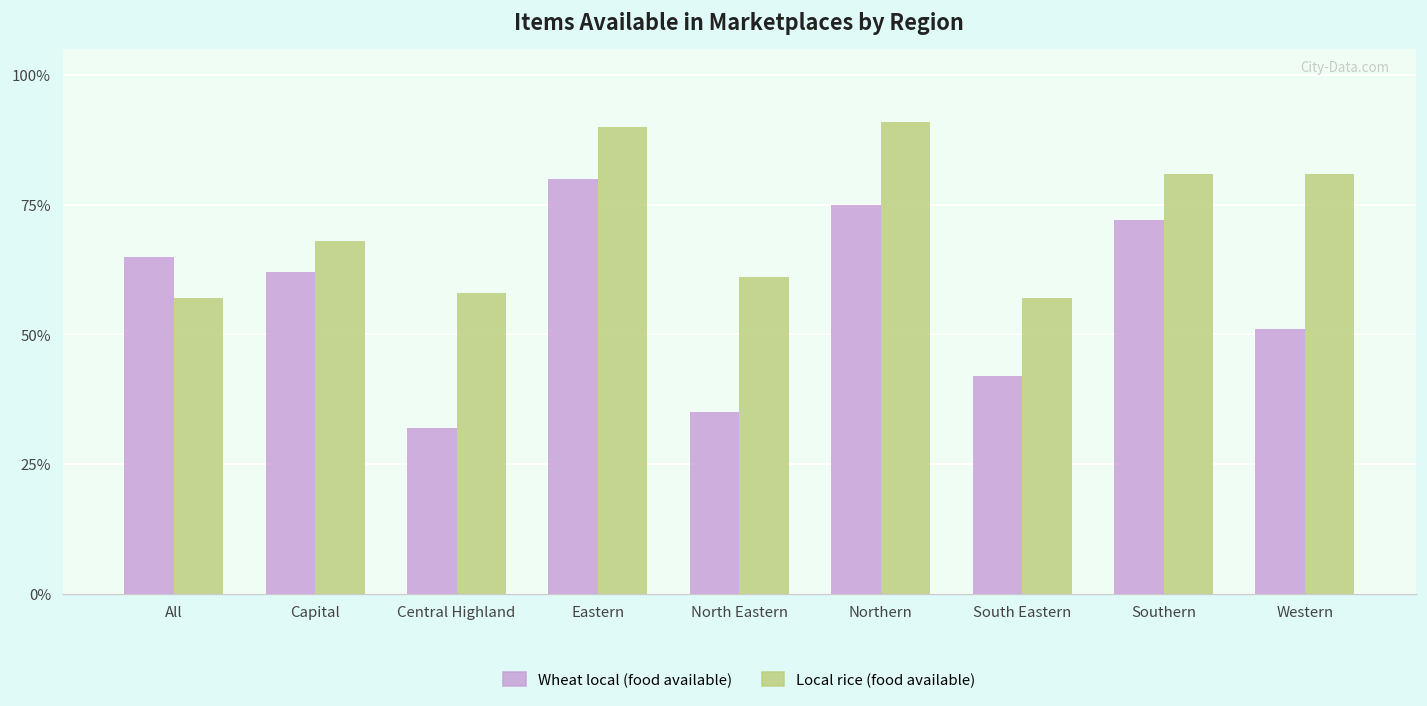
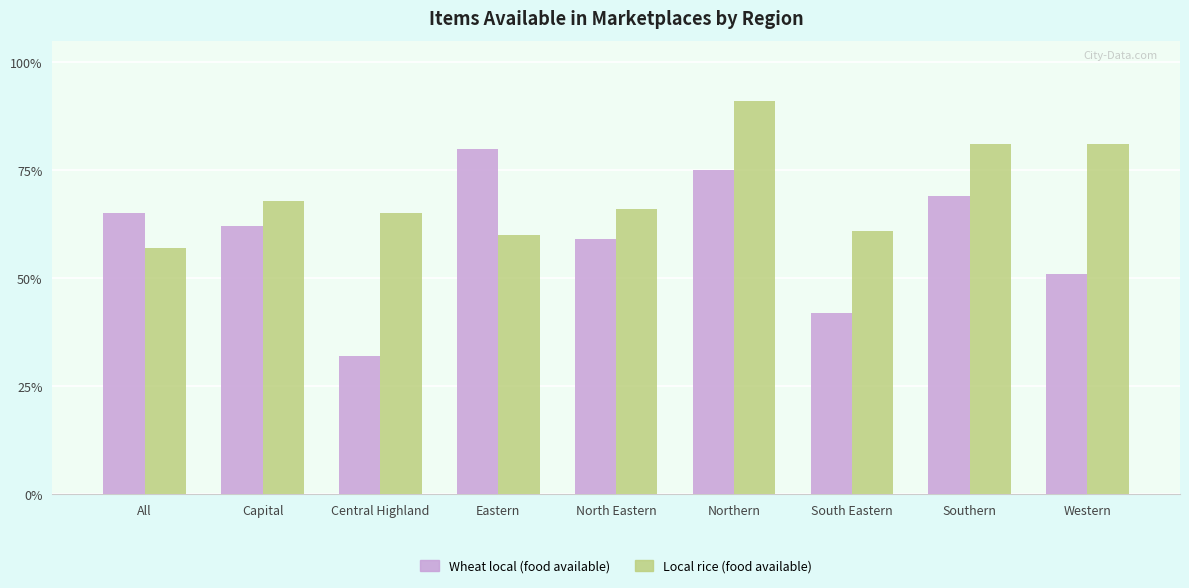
  {
    "Wheat local (food available)": {
      "All": "65%",
      "Capital": "62%",
      "Central Highland": "32%",
      "Eastern": "80%",
-     "North Eastern": "35%",
+     "North Eastern": "59%",
      "Northern": "75%",
      "South Eastern": "42%",
-     "Southern": "72%",
+     "Southern": "69%",
      "Western": "51%"
    },
    "Local rice (food available)": {
      "All": "57%",
      "Capital": "68%",
-     "Central Highland": "58%",
-     "Eastern": "90%",
-     "North Eastern": "61%",
+     "Central Highland": "65%",
+     "Eastern": "60%",
+     "North Eastern": "66%",
      "Northern": "91%",
-     "South Eastern": "57%",
+     "South Eastern": "61%",
      "Southern": "81%",
      "Western": "81%"
    }
  }
